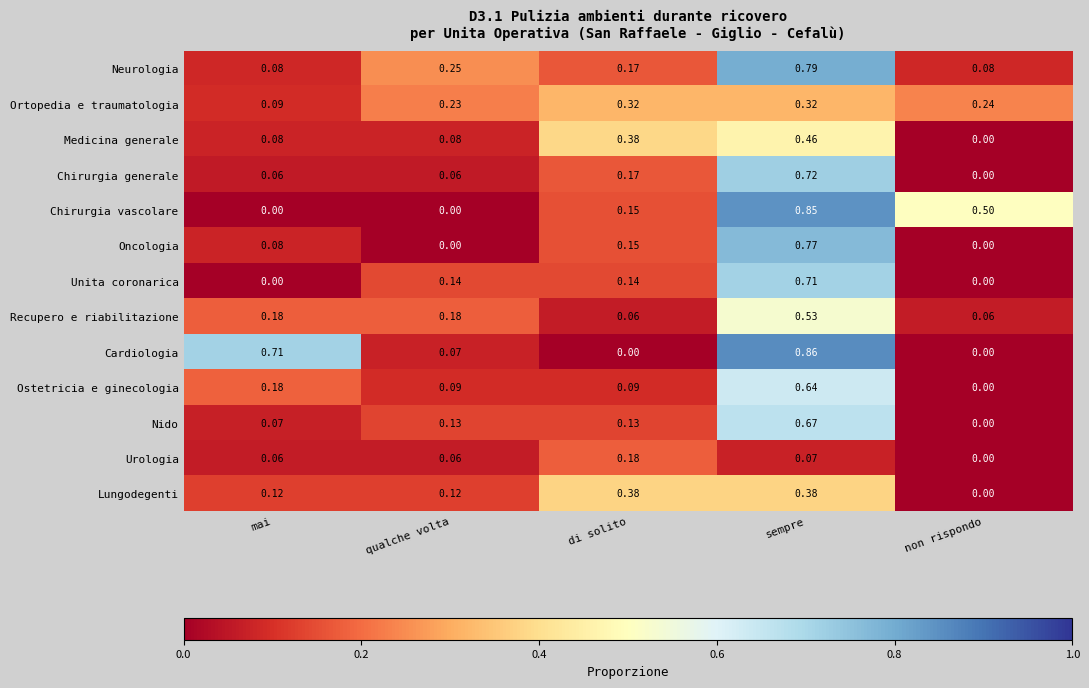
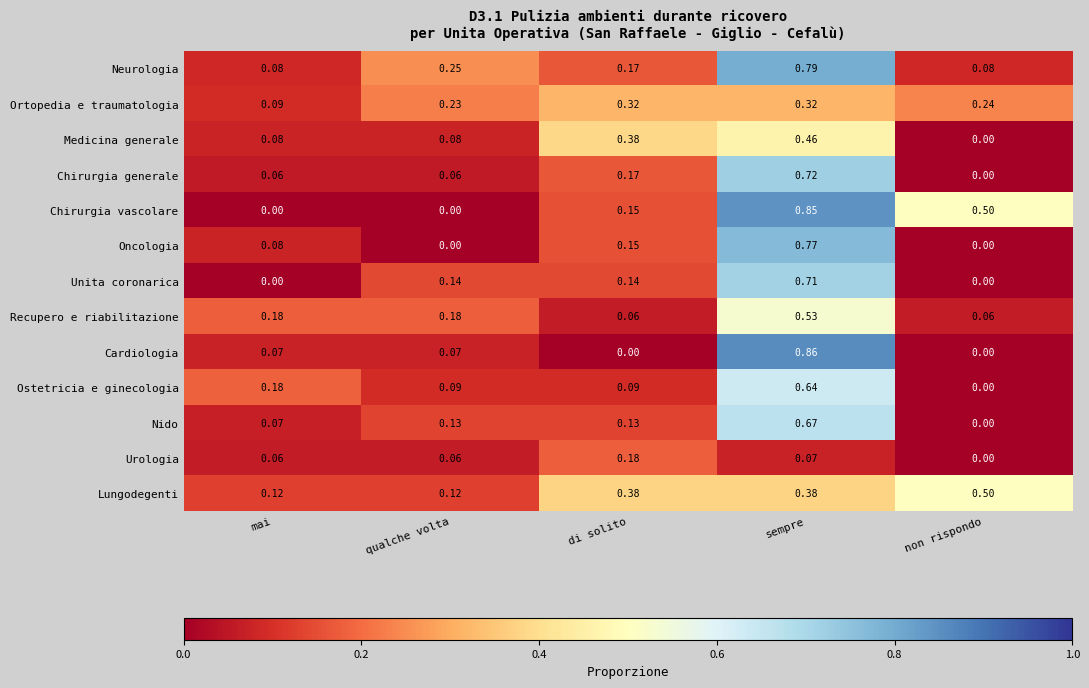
  {
    "Neurologia": {
      "mai": 0.08,
      "qualche volta": 0.25,
      "di solito": 0.17,
      "sempre": 0.79,
      "non rispondo": 0.08
    },
    "Ortopedia e traumatologia": {
      "mai": 0.09,
      "qualche volta": 0.23,
      "di solito": 0.32,
      "sempre": 0.32,
      "non rispondo": 0.24
    },
    "Medicina generale": {
      "mai": 0.08,
      "qualche volta": 0.08,
      "di solito": 0.38,
      "sempre": 0.46,
      "non rispondo": 0.00
    },
    "Chirurgia generale": {
      "mai": 0.06,
      "qualche volta": 0.06,
      "di solito": 0.17,
      "sempre": 0.72,
      "non rispondo": 0.00
    },
    "Chirurgia vascolare": {
      "mai": 0.00,
      "qualche volta": 0.00,
      "di solito": 0.15,
      "sempre": 0.85,
      "non rispondo": 0.50
    },
    "Oncologia": {
      "mai": 0.08,
      "qualche volta": 0.00,
      "di solito": 0.15,
      "sempre": 0.77,
      "non rispondo": 0.00
    },
    "Unita coronarica": {
      "mai": 0.00,
      "qualche volta": 0.14,
      "di solito": 0.14,
      "sempre": 0.71,
      "non rispondo": 0.00
    },
    "Recupero e riabilitazione": {
      "mai": 0.18,
      "qualche volta": 0.18,
      "di solito": 0.06,
      "sempre": 0.53,
      "non rispondo": 0.06
    },
    "Cardiologia": {
-     "mai": 0.71,
+     "mai": 0.07,
      "qualche volta": 0.07,
      "di solito": 0.00,
      "sempre": 0.86,
      "non rispondo": 0.00
    },
    "Ostetricia e ginecologia": {
      "mai": 0.18,
      "qualche volta": 0.09,
      "di solito": 0.09,
      "sempre": 0.64,
      "non rispondo": 0.00
    },
    "Nido": {
      "mai": 0.07,
      "qualche volta": 0.13,
      "di solito": 0.13,
      "sempre": 0.67,
      "non rispondo": 0.00
    },
    "Urologia": {
      "mai": 0.06,
      "qualche volta": 0.06,
      "di solito": 0.18,
      "sempre": 0.07,
      "non rispondo": 0.00
    },
    "Lungodegenti": {
      "mai": 0.12,
      "qualche volta": 0.12,
      "di solito": 0.38,
      "sempre": 0.38,
-     "non rispondo": 0.00
+     "non rispondo": 0.50
    }
  }
